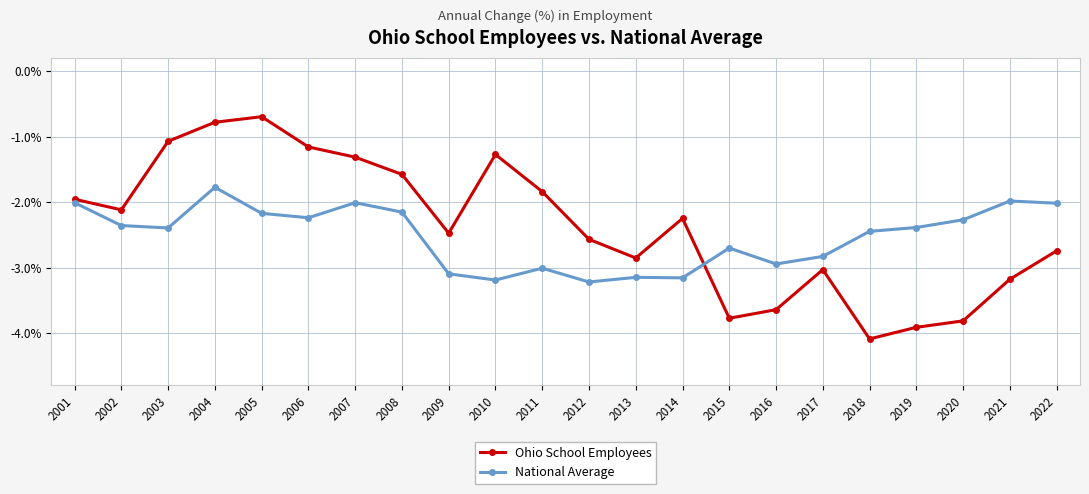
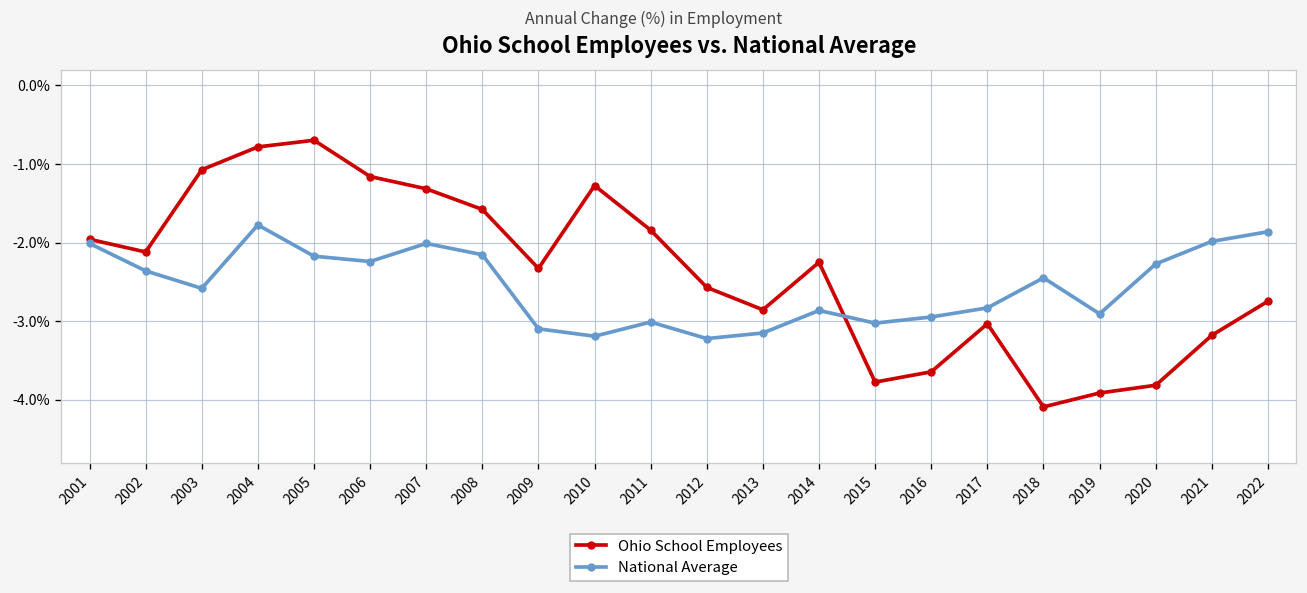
  {
    "Ohio School Employees": {
      "2001": "-2.0%",
      "2002": "-2.1%",
      "2003": "-1.1%",
      "2004": "-0.8%",
      "2005": "-0.7%",
      "2006": "-1.2%",
      "2007": "-1.3%",
      "2008": "-1.6%",
-     "2009": "-2.5%",
+     "2009": "-2.3%",
      "2010": "-1.3%",
      "2011": "-1.8%",
      "2012": "-2.6%",
      "2013": "-2.9%",
      "2014": "-2.3%",
      "2015": "-3.8%",
      "2016": "-3.6%",
      "2017": "-3.0%",
      "2018": "-4.1%",
      "2019": "-3.9%",
      "2020": "-3.8%",
      "2021": "-3.2%",
      "2022": "-2.7%"
    },
    "National Average": {
      "2001": "-2.0%",
      "2002": "-2.4%",
-     "2003": "-2.4%",
+     "2003": "-2.6%",
      "2004": "-1.8%",
      "2005": "-2.2%",
      "2006": "-2.2%",
      "2007": "-2.0%",
      "2008": "-2.2%",
      "2009": "-3.1%",
      "2010": "-3.2%",
      "2011": "-3.0%",
      "2012": "-3.2%",
      "2013": "-3.1%",
-     "2014": "-3.2%",
-     "2015": "-2.7%",
+     "2014": "-2.9%",
+     "2015": "-3.0%",
      "2016": "-2.9%",
      "2017": "-2.8%",
      "2018": "-2.4%",
-     "2019": "-2.4%",
+     "2019": "-2.9%",
      "2020": "-2.3%",
      "2021": "-2.0%",
-     "2022": "-2.0%"
+     "2022": "-1.9%"
    }
  }
